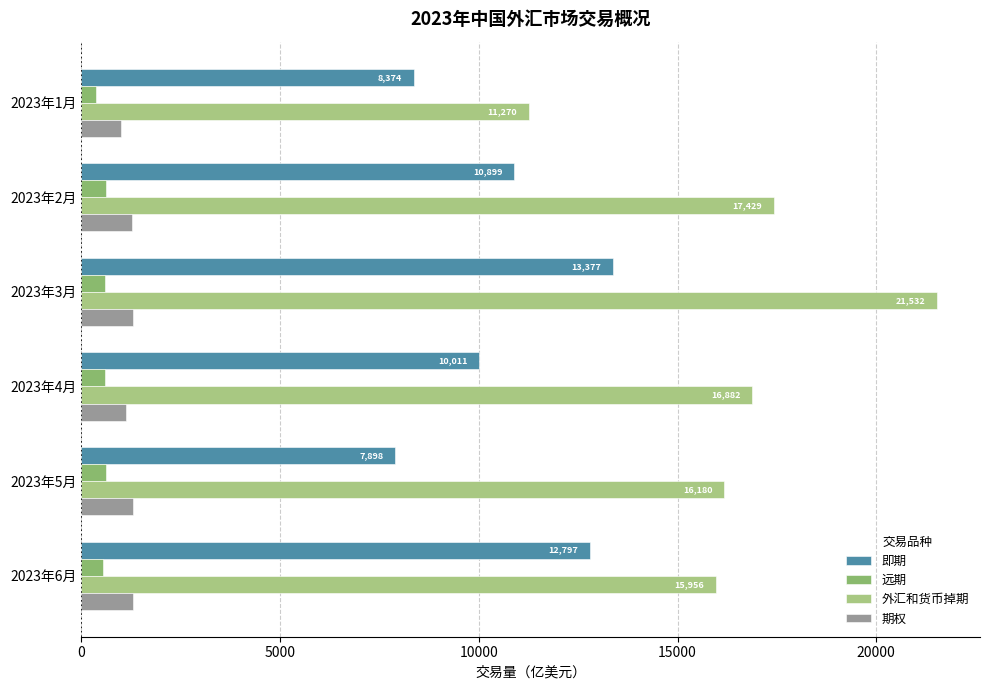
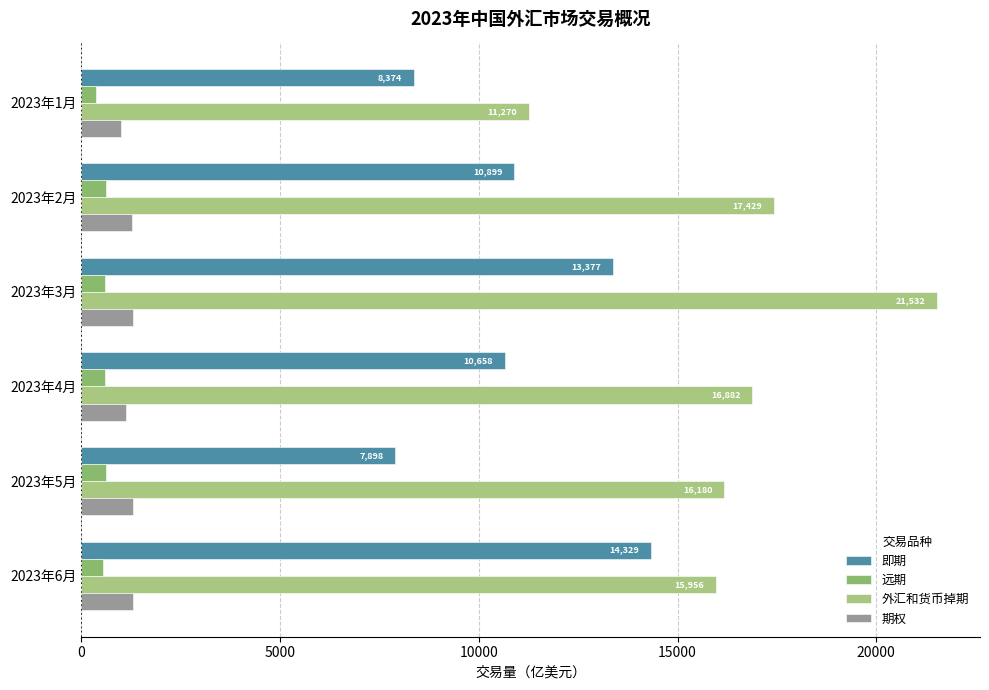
  {
    "即期": {
      "2023年1月": "8,374",
      "2023年2月": "10,899",
      "2023年3月": "13,377",
-     "2023年4月": "10,011",
+     "2023年4月": "10,658",
      "2023年5月": "7,898",
-     "2023年6月": "12,797"
+     "2023年6月": "14,329"
    }
  }
